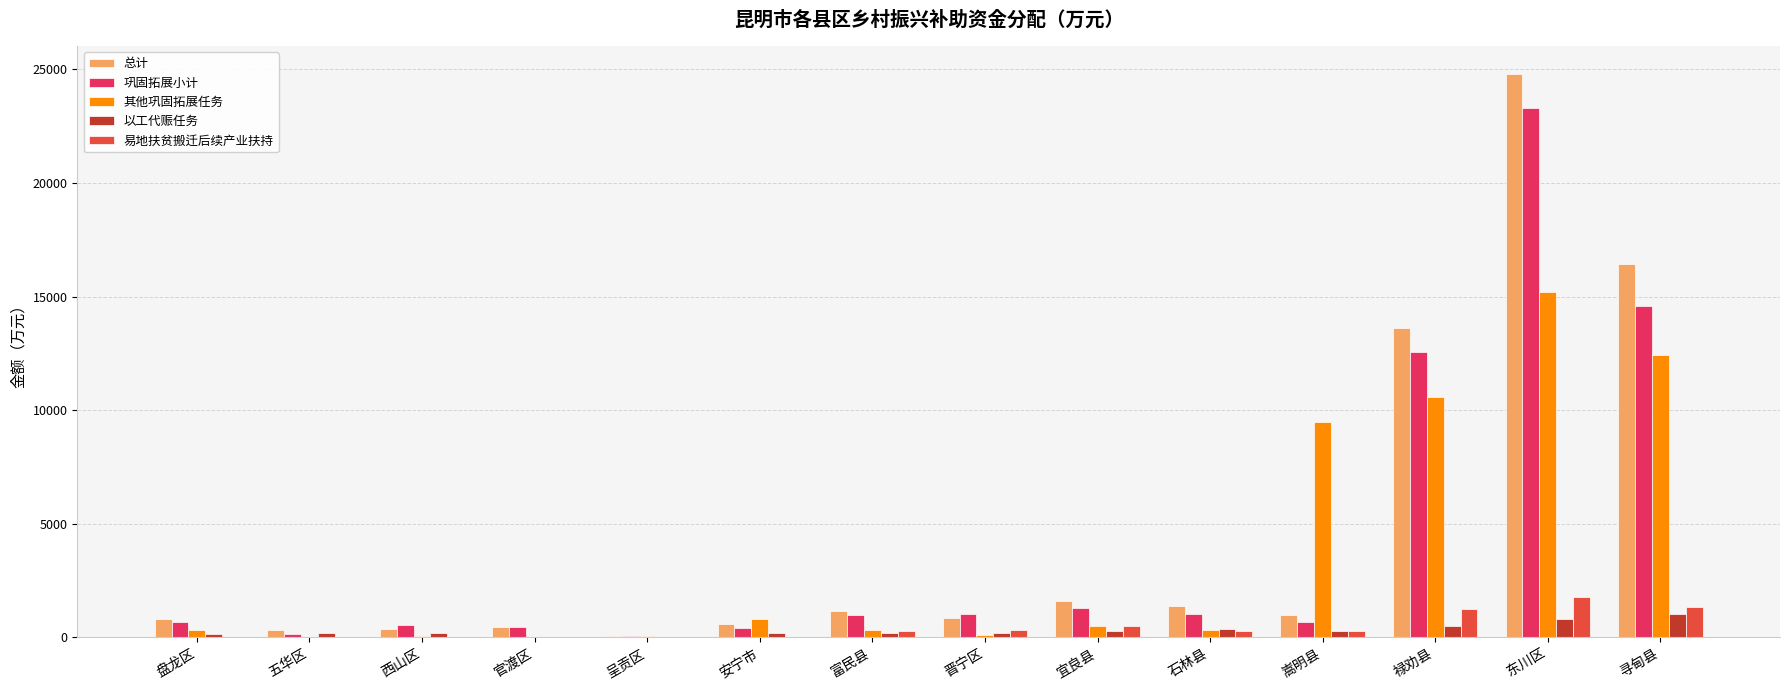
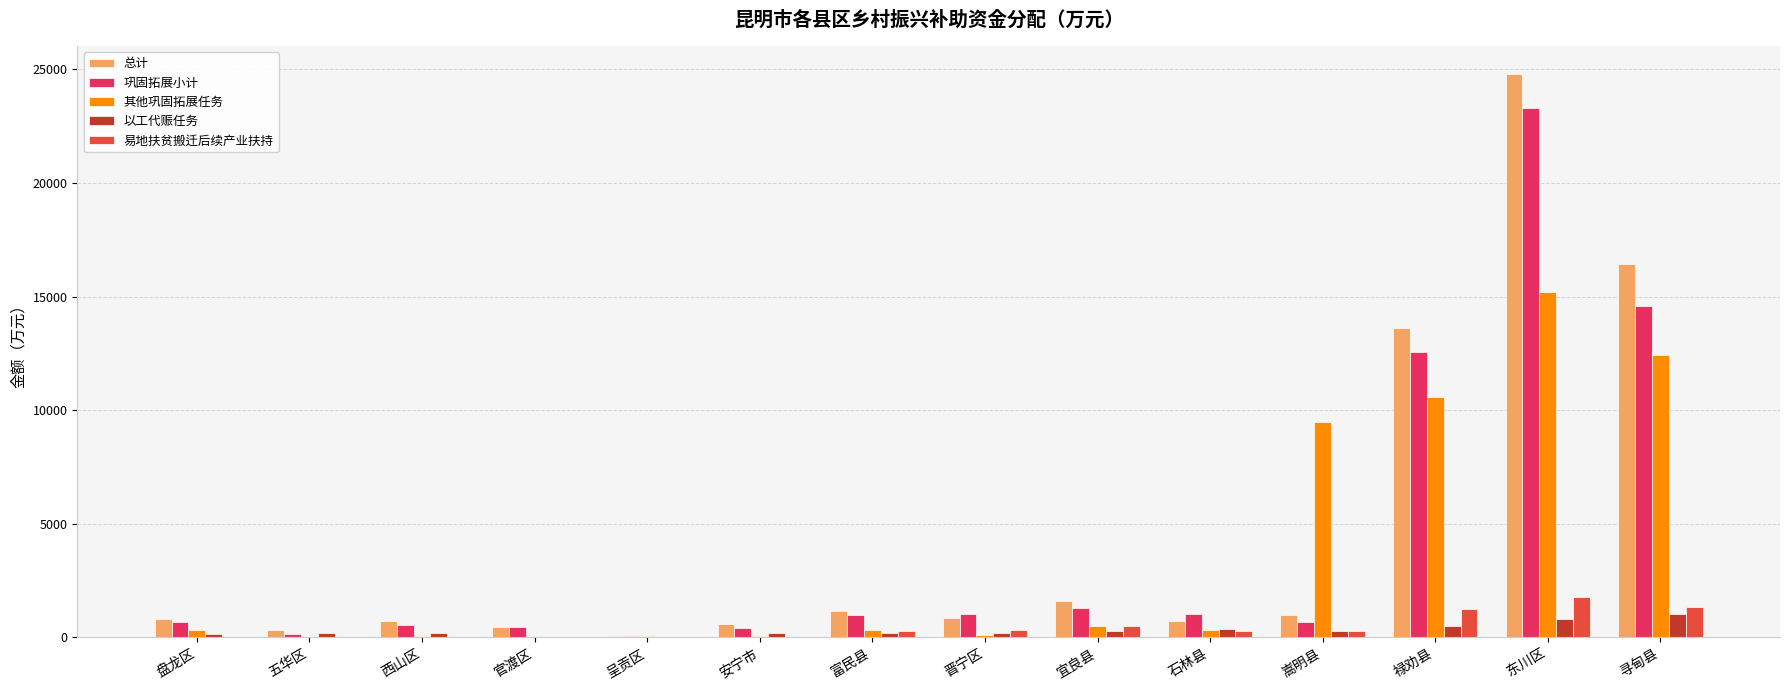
  {
    "总计": {
      "盘龙区": 800,
      "五华区": 300,
-     "西山区": 400,
+     "西山区": 700,
      "官渡区": 400,
      "安宁市": 600,
      "富民县": 1100,
      "晋宁区": 900,
      "宜良县": 1600,
-     "石林县": 1400,
+     "石林县": 700,
      "嵩明县": 1000,
      "禄劝县": 13600,
      "东川区": 24800,
      "寻甸县": 16400
    },
    "其他巩固拓展任务": {
      "盘龙区": 300,
-     "安宁市": 800,
+     "安宁市": 100,
      "富民县": 300,
      "晋宁区": 100,
      "宜良县": 500,
      "石林县": 300,
      "嵩明县": 9500,
      "禄劝县": 10600,
      "东川区": 15200,
      "寻甸县": 12400
    }
  }
